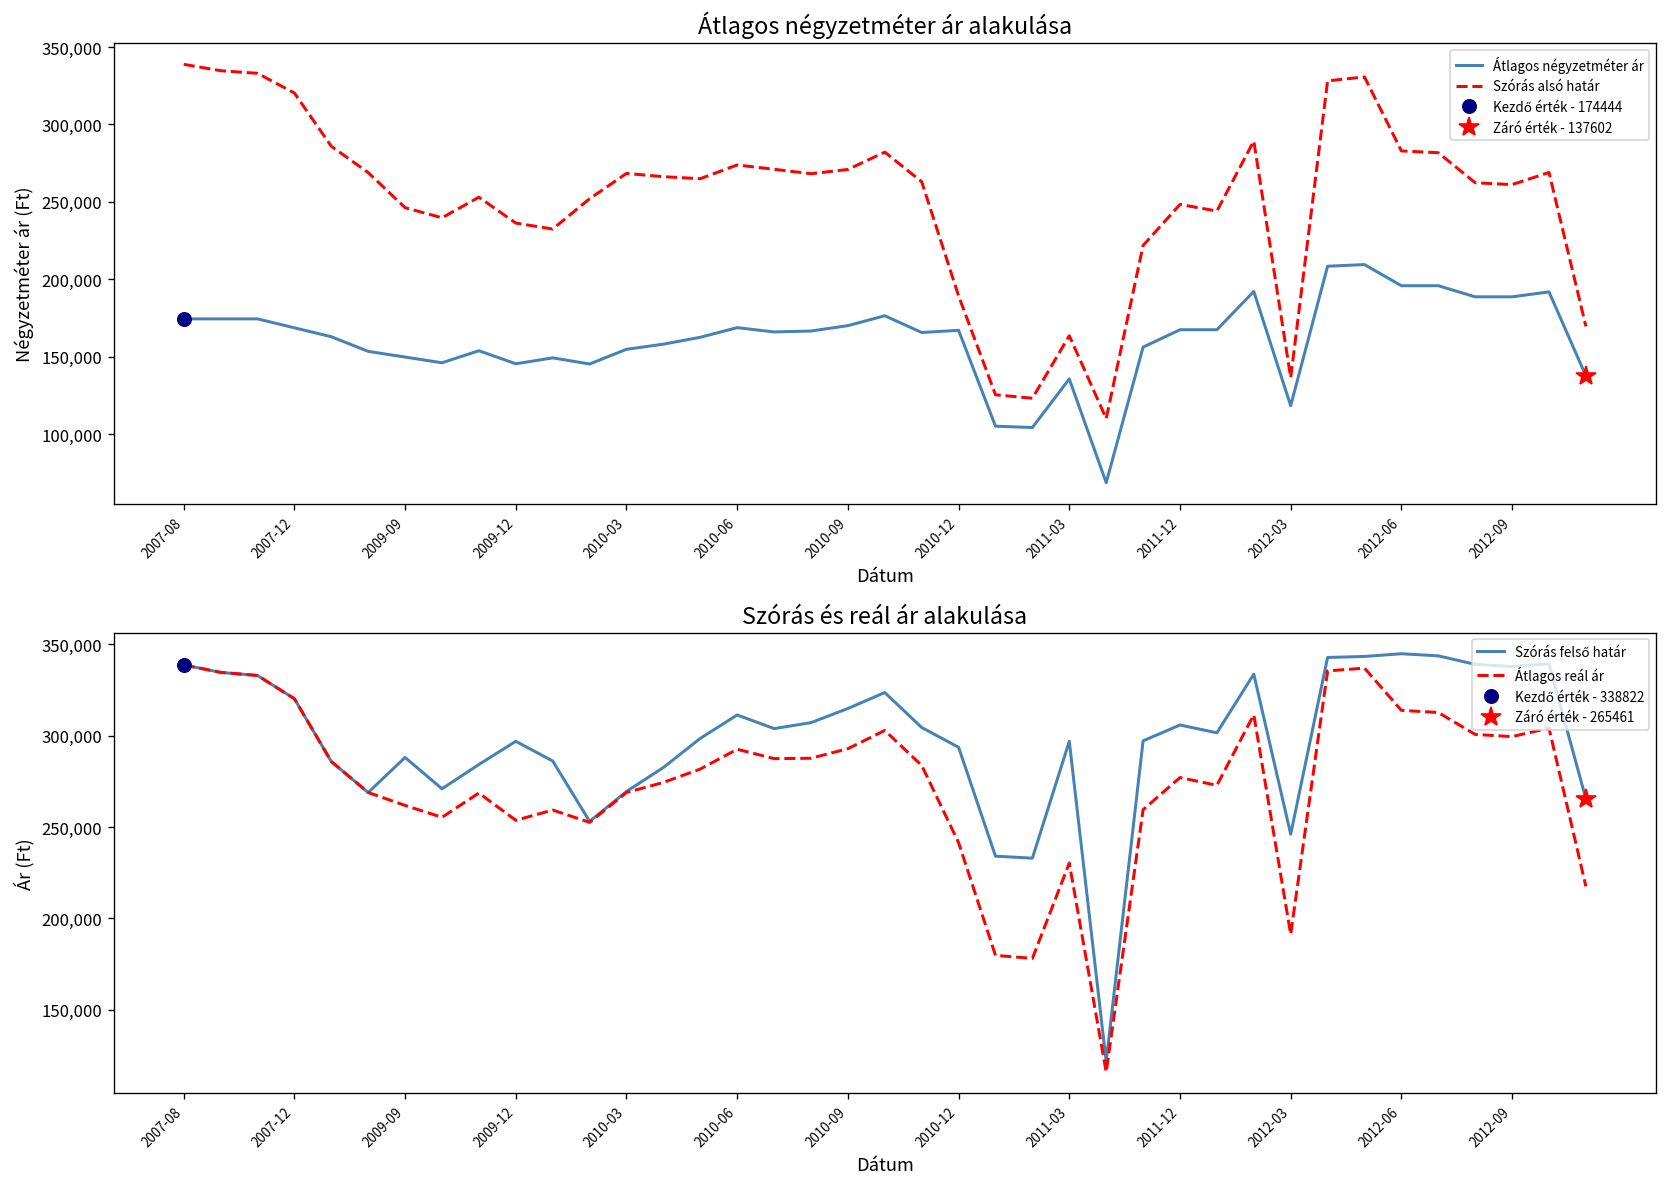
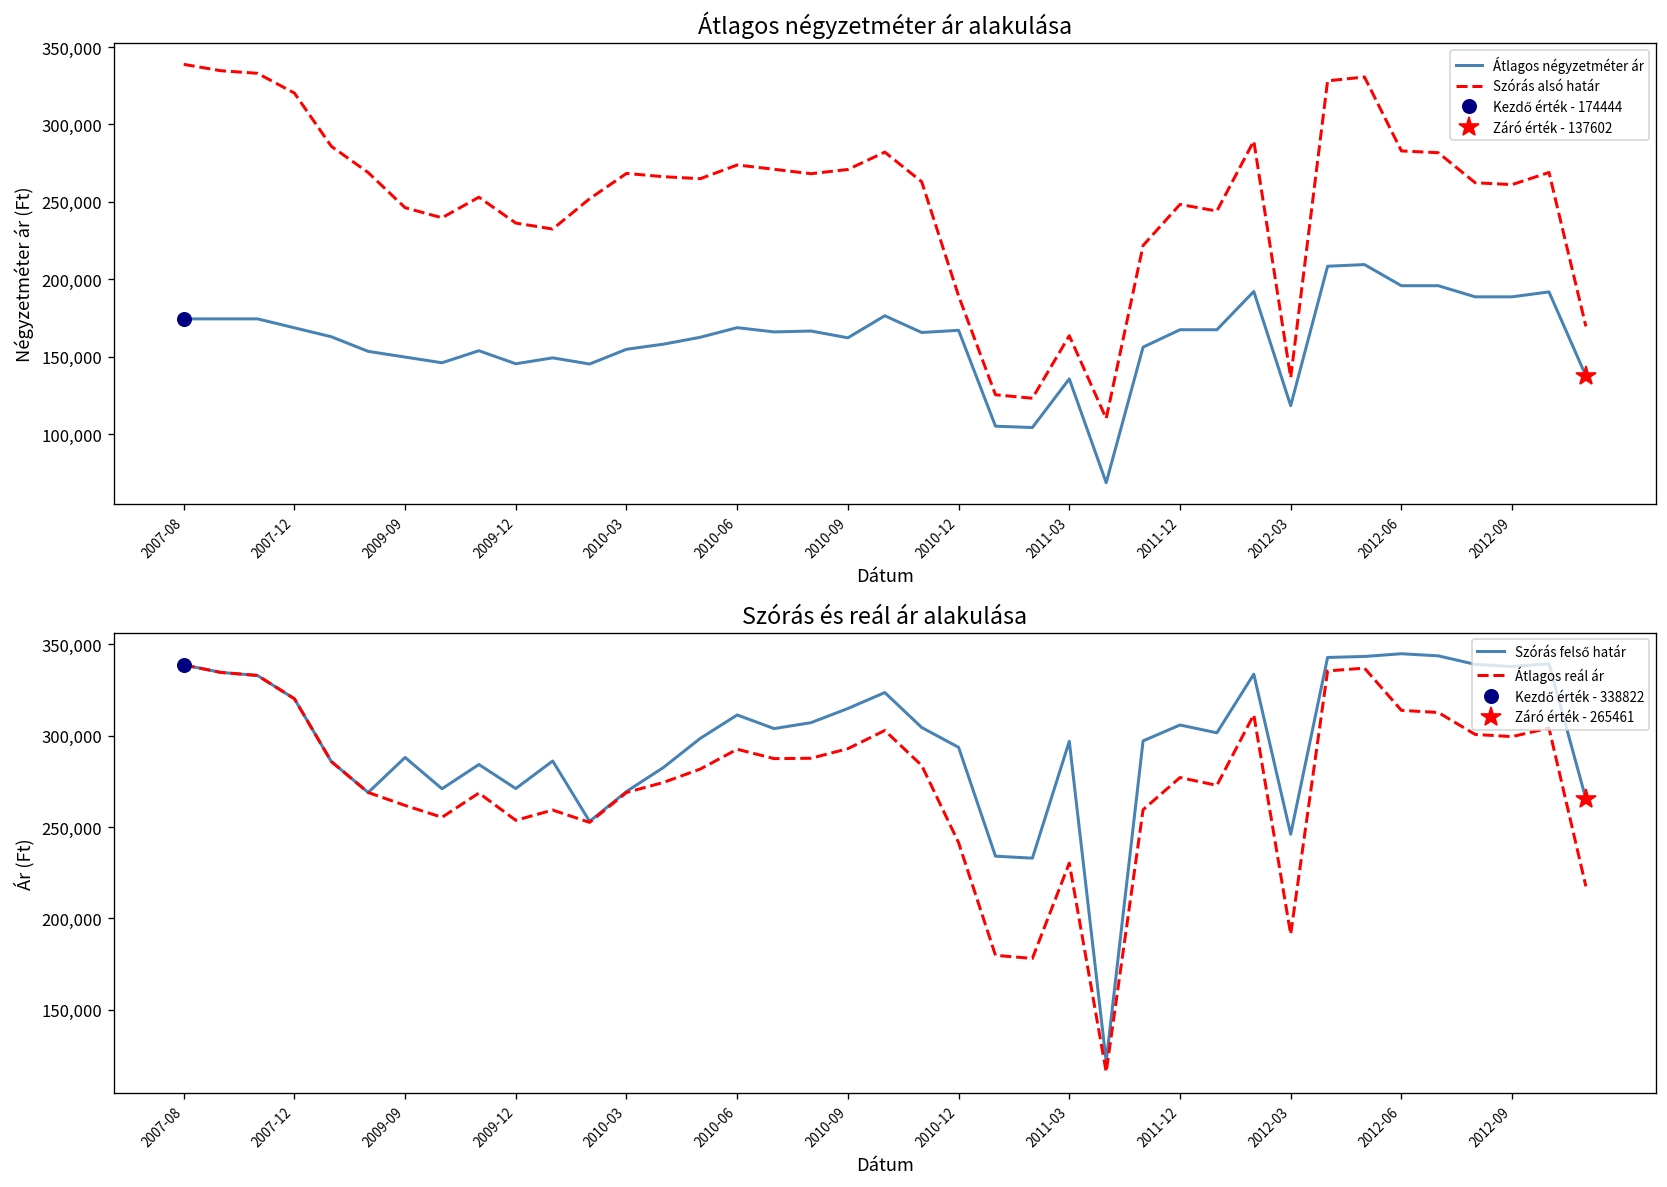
  {
    "Átlagos négyzetméter ár alakulása": {
      "Átlagos négyzetméter ár": {
        "2007-12": "169,000",
        "2009-09": "150,000",
        "2009-12": "145,000",
        "2010-03": "155,000",
        "2010-06": "169,000",
-       "2010-09": "170,000",
+       "2010-09": "162,000",
        "2010-12": "167,000",
        "2011-03": "136,000",
        "2011-12": "167,000",
        "2012-03": "118,000",
        "2012-06": "196,000",
        "2012-09": "189,000"
      }
    },
    "Szórás és reál ár alakulása": {
      "Szórás felső határ": {
        "2009-09": "288,000",
-       "2009-12": "297,000",
+       "2009-12": "271,000",
        "2010-06": "311,000",
        "2010-09": "315,000",
        "2010-12": "294,000",
        "2011-03": "297,000",
        "2011-12": "306,000",
        "2012-03": "246,000",
        "2012-06": "345,000"
      }
    }
  }
